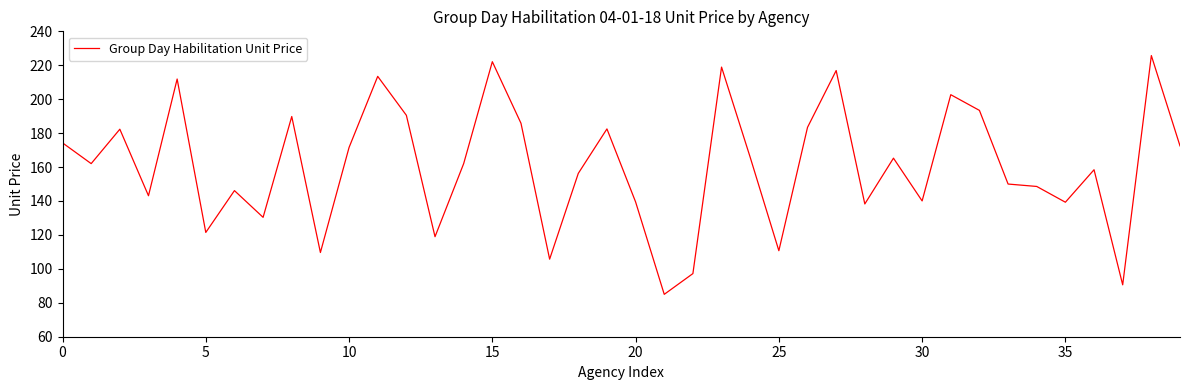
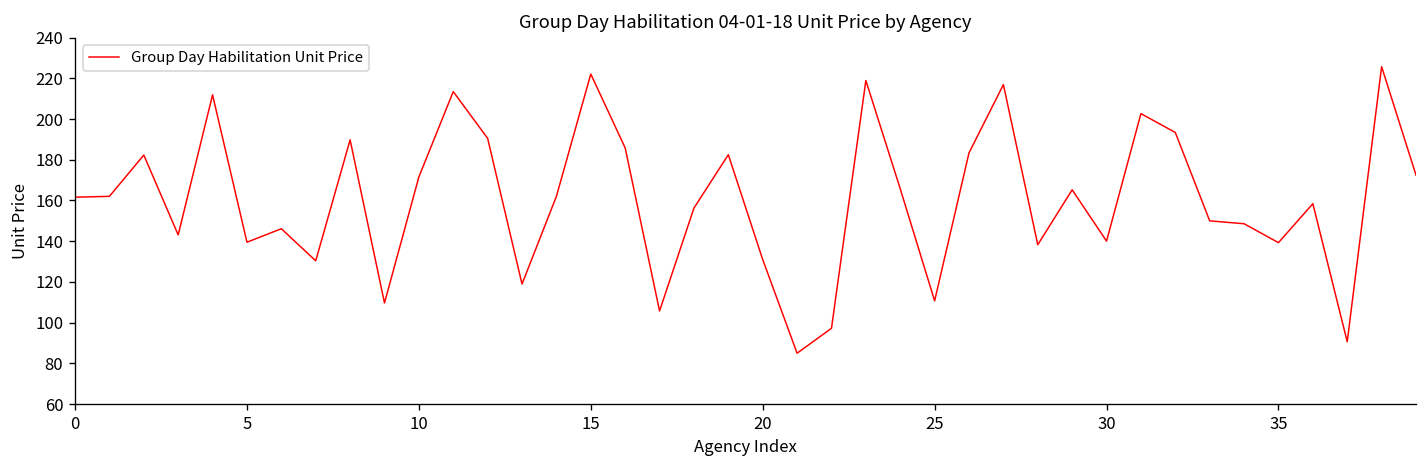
  {
-   "0": 174,
-   "5": 121,
+   "0": 162,
+   "5": 140,
    "10": 172,
    "15": 222,
-   "20": 139,
+   "20": 131,
    "25": 111,
    "30": 140,
    "35": 139
  }
